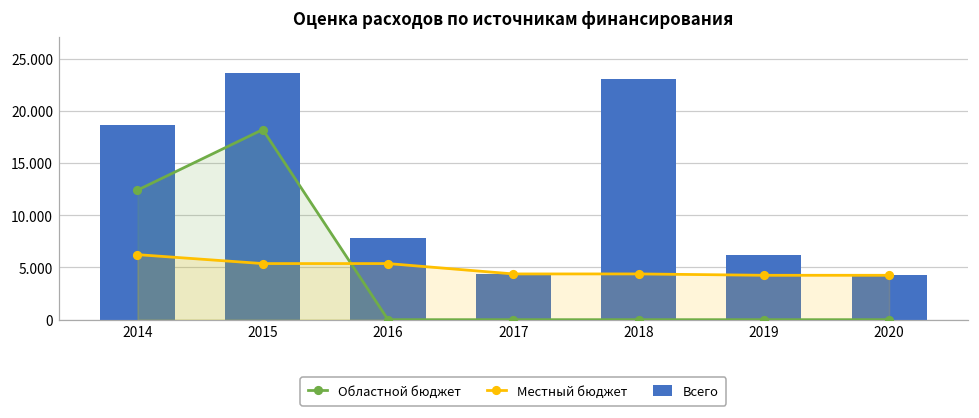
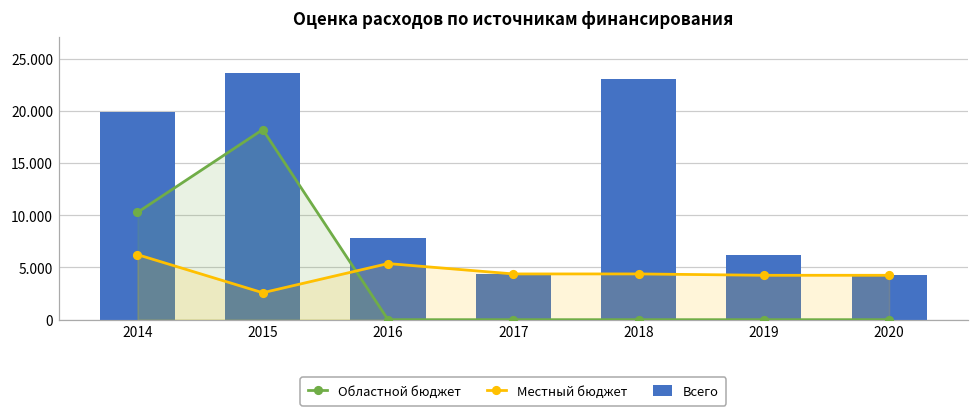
  {
    "Всего": {
-     "2014": 19,
+     "2014": 20,
      "2015": 24,
      "2016": 8,
      "2017": 4,
      "2018": 23,
      "2019": 6,
      "2020": 4
    },
    "Областной бюджет": {
-     "2014": 12,
+     "2014": 10,
      "2015": 18,
      "2016": 0,
      "2017": 0,
      "2018": 0,
      "2019": 0,
      "2020": 0
    },
    "Местный бюджет": {
      "2014": 6,
-     "2015": 5,
+     "2015": 3,
      "2016": 5,
      "2017": 4,
      "2018": 4,
      "2019": 4,
      "2020": 4
    }
  }
